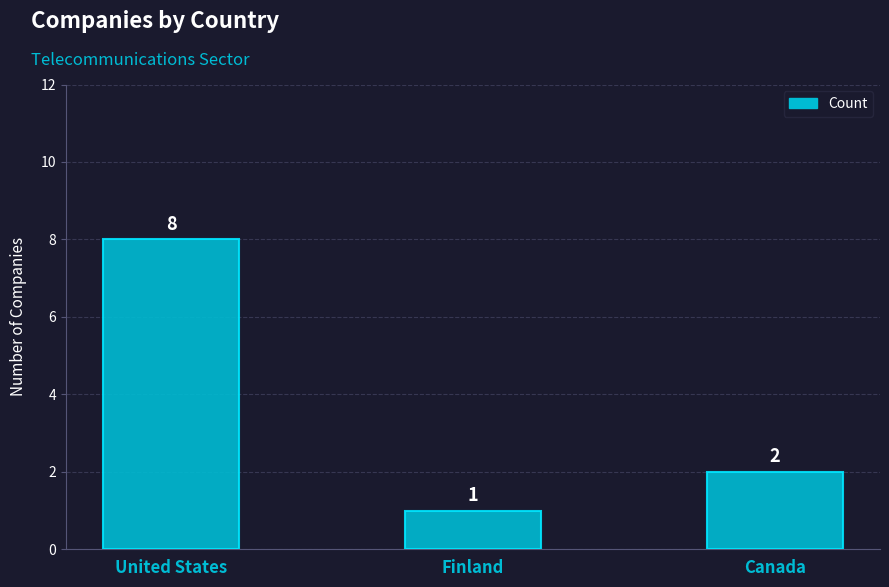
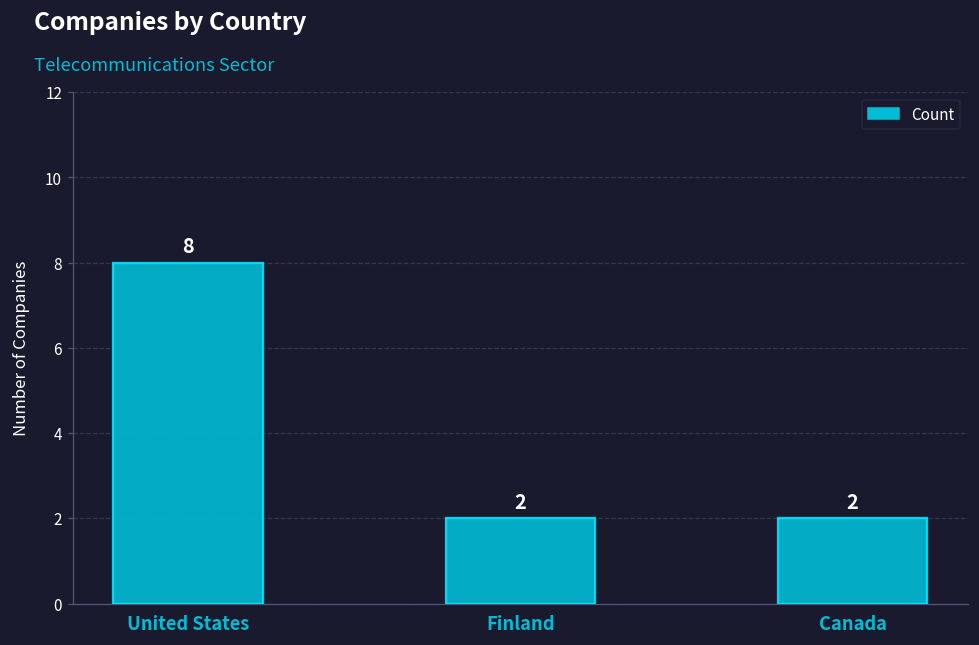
  {
    "United States": 8,
-   "Finland": 1,
+   "Finland": 2,
    "Canada": 2
  }
